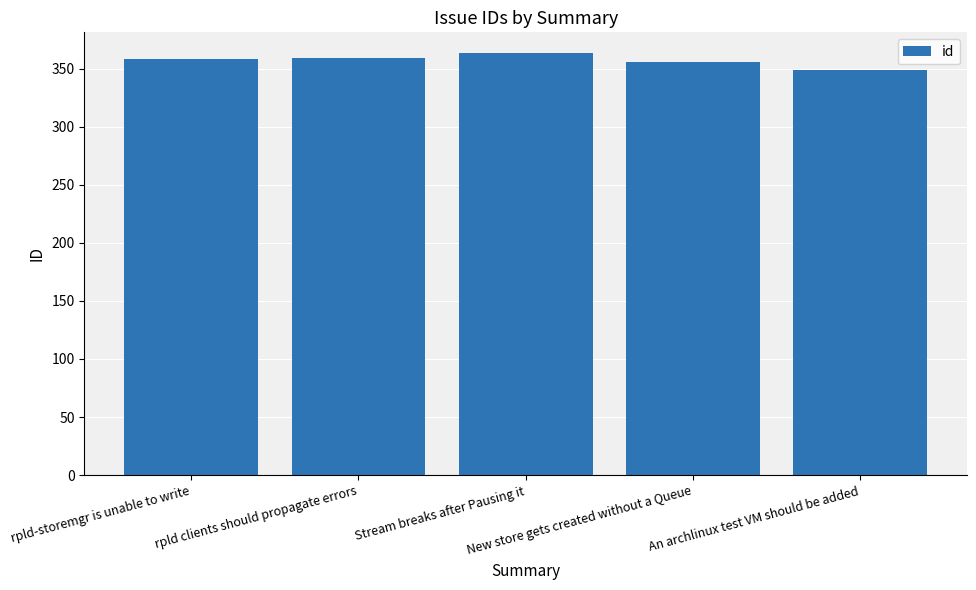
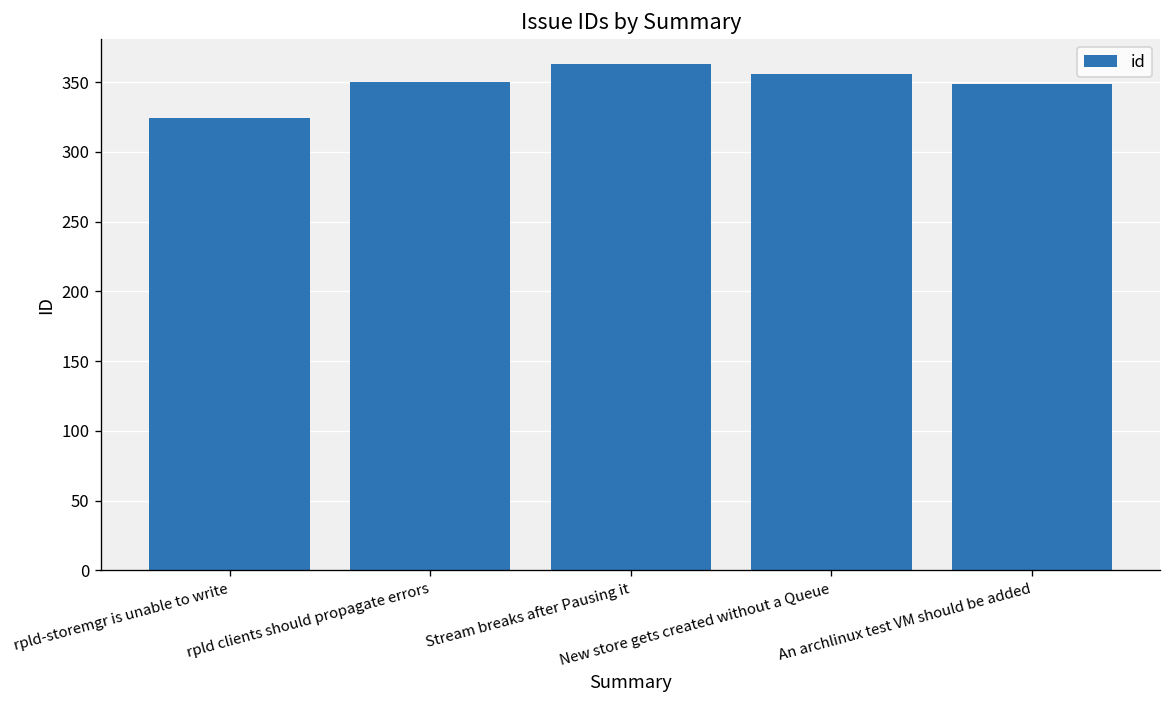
  {
-   "rpld-storemgr is unable to write": 358,
-   "rpld clients should propagate errors": 359,
+   "rpld-storemgr is unable to write": 324,
+   "rpld clients should propagate errors": 350,
    "Stream breaks after Pausing it": 363,
    "New store gets created without a Queue": 356,
    "An archlinux test VM should be added": 349
  }
